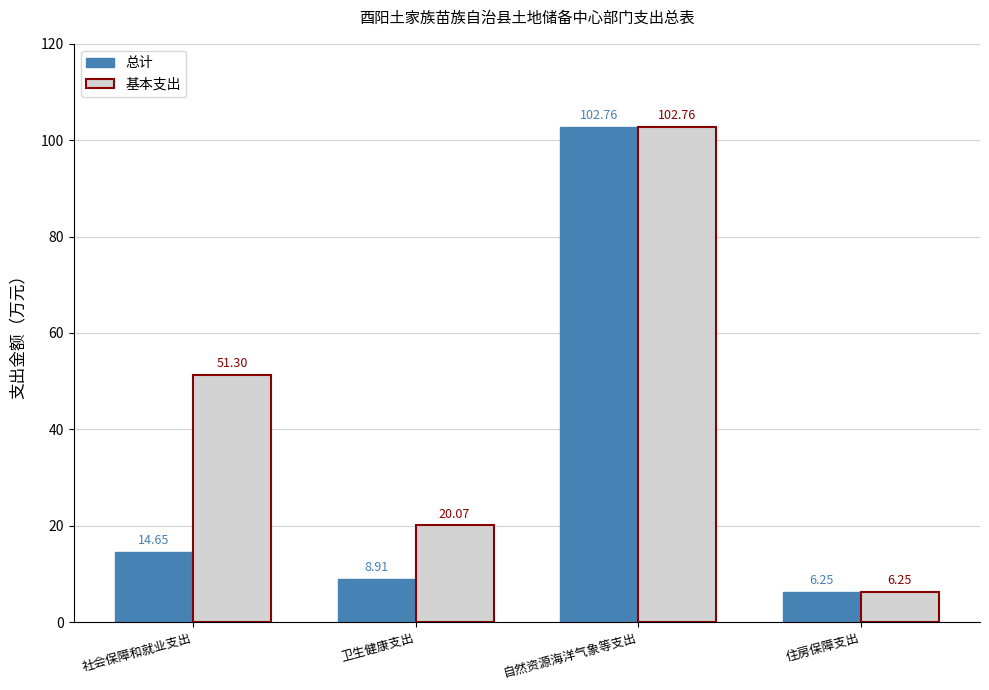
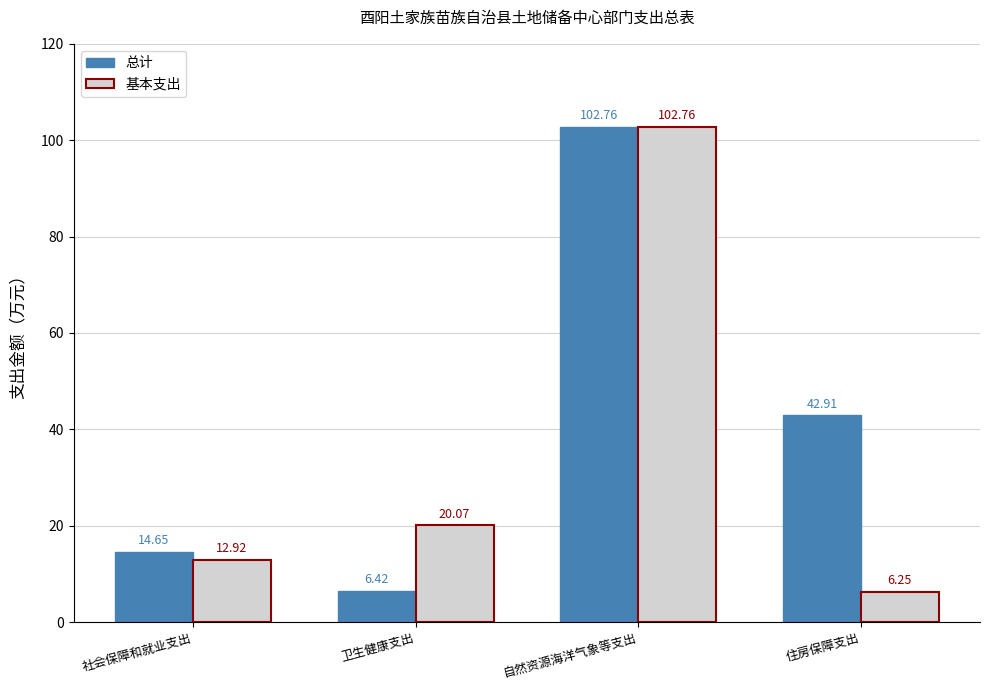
  {
    "总计": {
      "社会保障和就业支出": 14.65,
-     "卫生健康支出": 8.91,
+     "卫生健康支出": 6.42,
      "自然资源海洋气象等支出": 102.76,
-     "住房保障支出": 6.25
+     "住房保障支出": 42.91
    },
    "基本支出": {
-     "社会保障和就业支出": 51.30,
+     "社会保障和就业支出": 12.92,
      "卫生健康支出": 20.07,
      "自然资源海洋气象等支出": 102.76,
      "住房保障支出": 6.25
    }
  }
